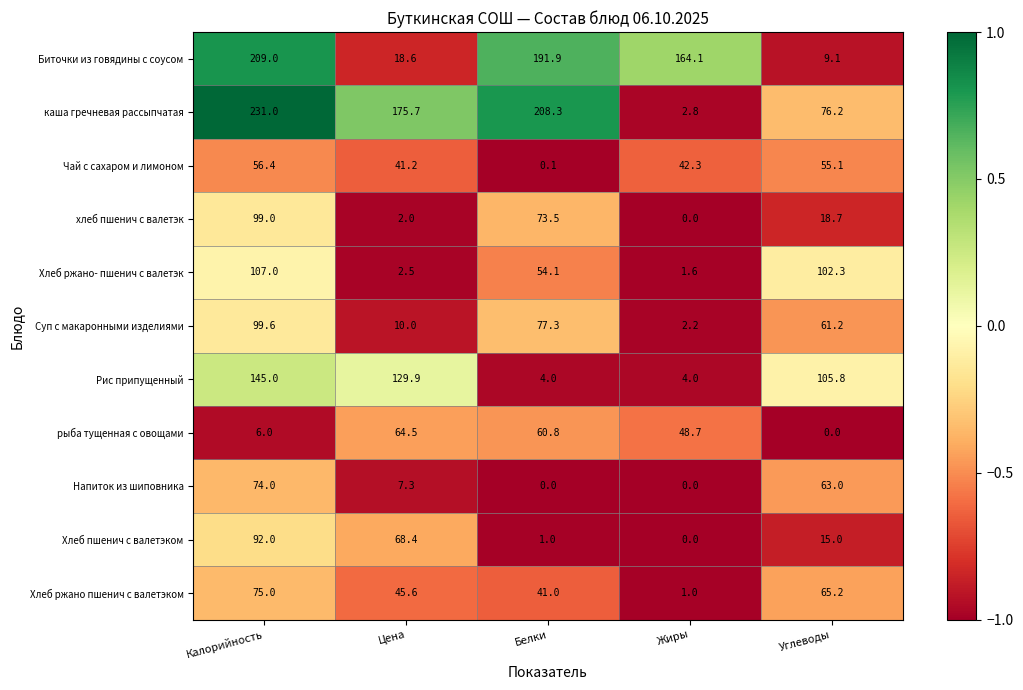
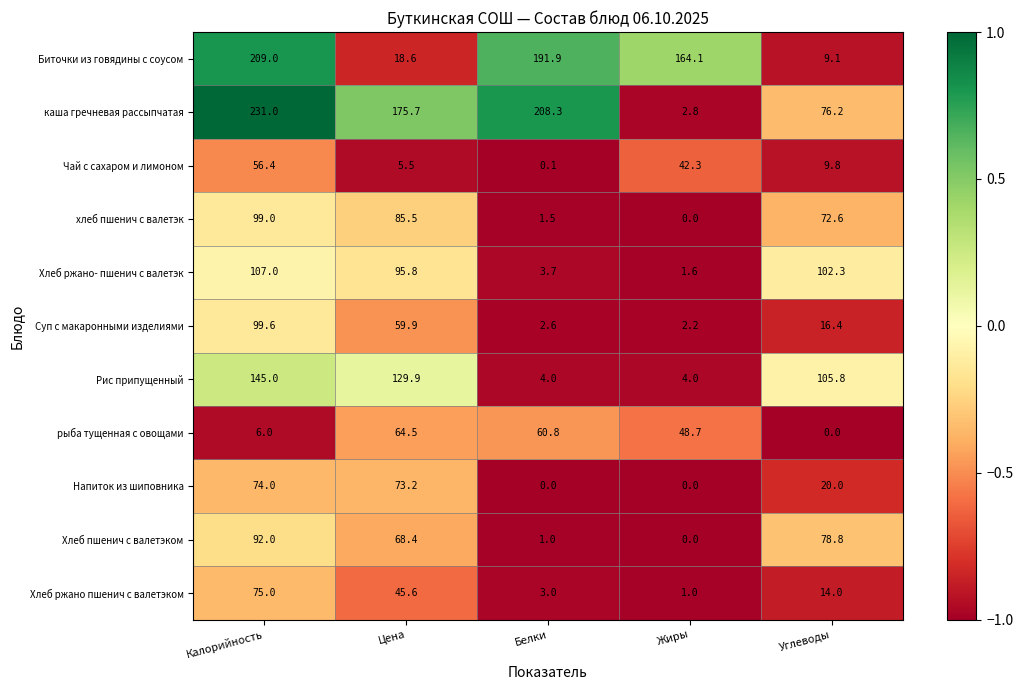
  {
    "Биточки из говядины с соусом": {
      "Калорийность": 209.0,
      "Цена": 18.6,
      "Белки": 191.9,
      "Жиры": 164.1,
      "Углеводы": 9.1
    },
    "каша гречневая рассыпчатая": {
      "Калорийность": 231.0,
      "Цена": 175.7,
      "Белки": 208.3,
      "Жиры": 2.8,
      "Углеводы": 76.2
    },
    "Чай с сахаром и лимоном": {
      "Калорийность": 56.4,
-     "Цена": 41.2,
+     "Цена": 5.5,
      "Белки": 0.1,
      "Жиры": 42.3,
-     "Углеводы": 55.1
+     "Углеводы": 9.8
    },
    "хлеб пшенич с валетэк": {
      "Калорийность": 99.0,
-     "Цена": 2.0,
-     "Белки": 73.5,
+     "Цена": 85.5,
+     "Белки": 1.5,
      "Жиры": 0.0,
-     "Углеводы": 18.7
+     "Углеводы": 72.6
    },
    "Хлеб ржано- пшенич с валетэк": {
      "Калорийность": 107.0,
-     "Цена": 2.5,
-     "Белки": 54.1,
+     "Цена": 95.8,
+     "Белки": 3.7,
      "Жиры": 1.6,
      "Углеводы": 102.3
    },
    "Суп с макаронными изделиями": {
      "Калорийность": 99.6,
-     "Цена": 10.0,
-     "Белки": 77.3,
+     "Цена": 59.9,
+     "Белки": 2.6,
      "Жиры": 2.2,
-     "Углеводы": 61.2
+     "Углеводы": 16.4
    },
    "Рис припущенный": {
      "Калорийность": 145.0,
      "Цена": 129.9,
      "Белки": 4.0,
      "Жиры": 4.0,
      "Углеводы": 105.8
    },
    "рыба тущенная с овощами": {
      "Калорийность": 6.0,
      "Цена": 64.5,
      "Белки": 60.8,
      "Жиры": 48.7,
      "Углеводы": 0.0
    },
    "Напиток из шиповника": {
      "Калорийность": 74.0,
-     "Цена": 7.3,
+     "Цена": 73.2,
      "Белки": 0.0,
      "Жиры": 0.0,
-     "Углеводы": 63.0
+     "Углеводы": 20.0
    },
    "Хлеб пшенич с валетэком": {
      "Калорийность": 92.0,
      "Цена": 68.4,
      "Белки": 1.0,
      "Жиры": 0.0,
-     "Углеводы": 15.0
+     "Углеводы": 78.8
    },
    "Хлеб ржано пшенич с валетэком": {
      "Калорийность": 75.0,
      "Цена": 45.6,
-     "Белки": 41.0,
+     "Белки": 3.0,
      "Жиры": 1.0,
-     "Углеводы": 65.2
+     "Углеводы": 14.0
    }
  }
